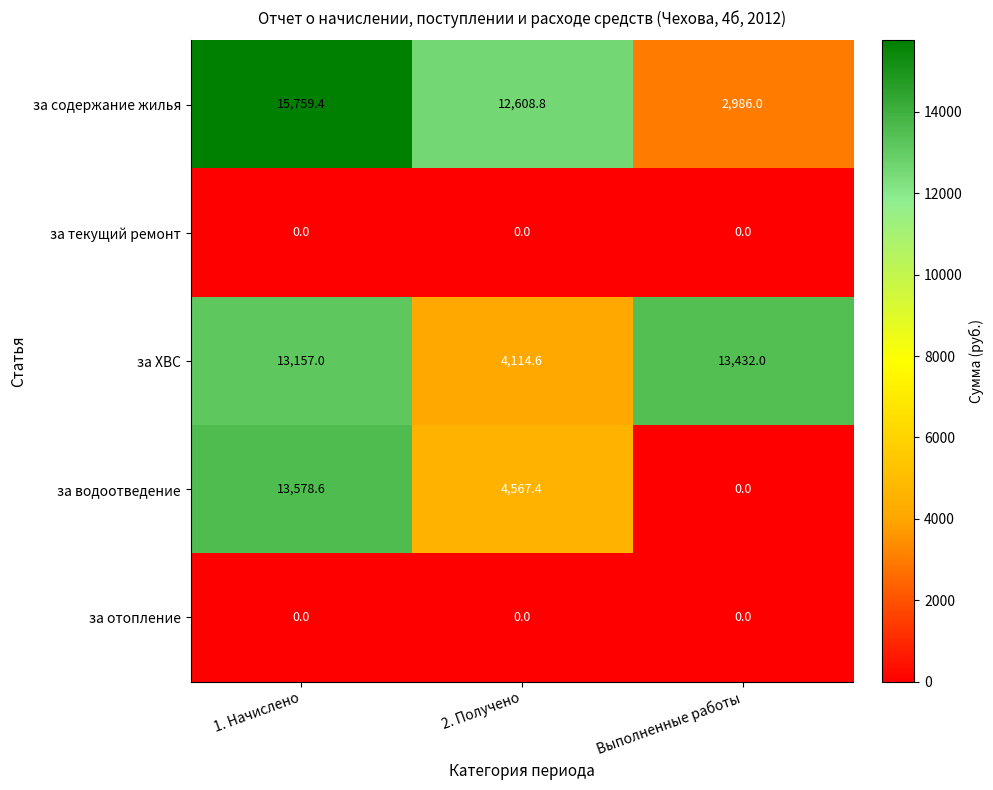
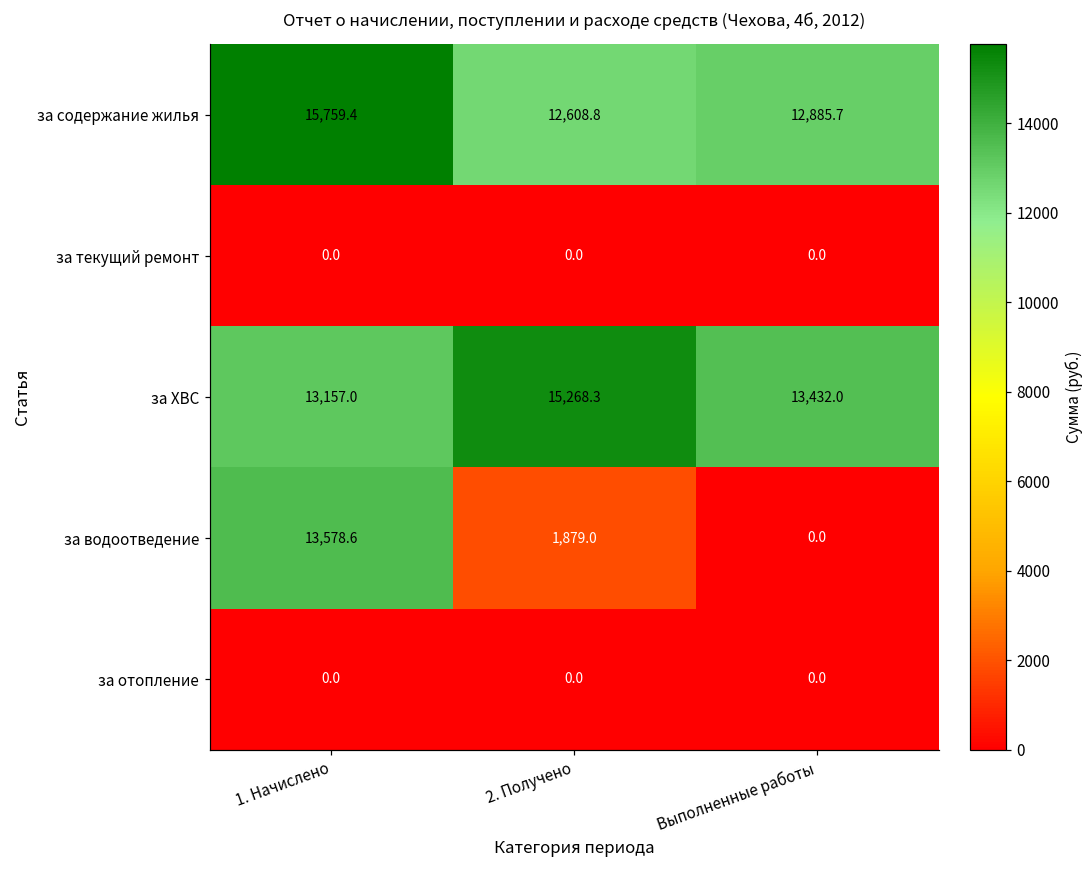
  {
    "за содержание жилья": {
      "1. Начислено": "15,759.4",
      "2. Получено": "12,608.8",
-     "Выполненные работы": "2,986.0"
+     "Выполненные работы": "12,885.7"
    },
    "за текущий ремонт": {
      "1. Начислено": "0.0",
      "2. Получено": "0.0",
      "Выполненные работы": "0.0"
    },
    "за ХВС": {
      "1. Начислено": "13,157.0",
-     "2. Получено": "4,114.6",
+     "2. Получено": "15,268.3",
      "Выполненные работы": "13,432.0"
    },
    "за водоотведение": {
      "1. Начислено": "13,578.6",
-     "2. Получено": "4,567.4",
+     "2. Получено": "1,879.0",
      "Выполненные работы": "0.0"
    },
    "за отопление": {
      "1. Начислено": "0.0",
      "2. Получено": "0.0",
      "Выполненные работы": "0.0"
    }
  }
